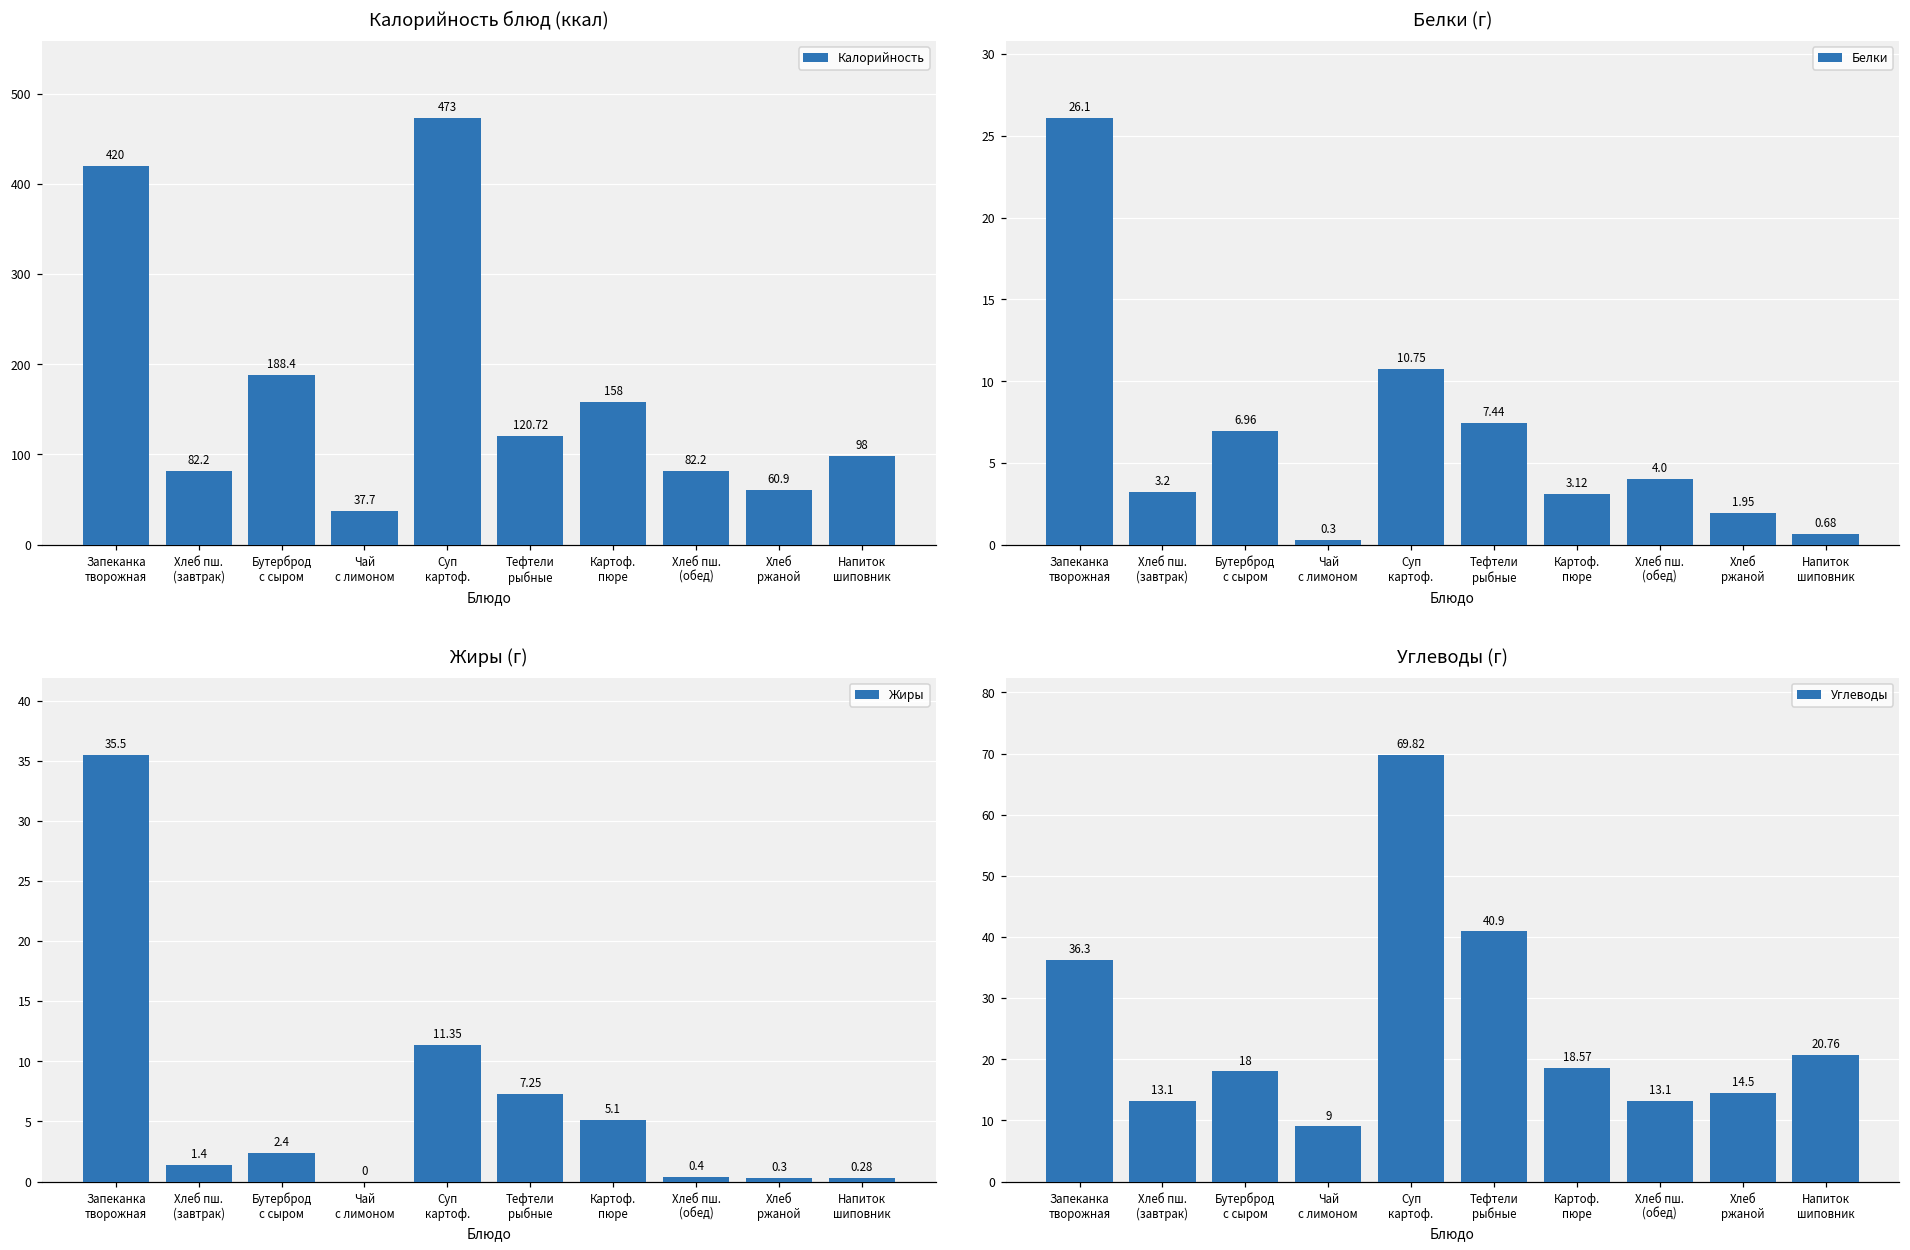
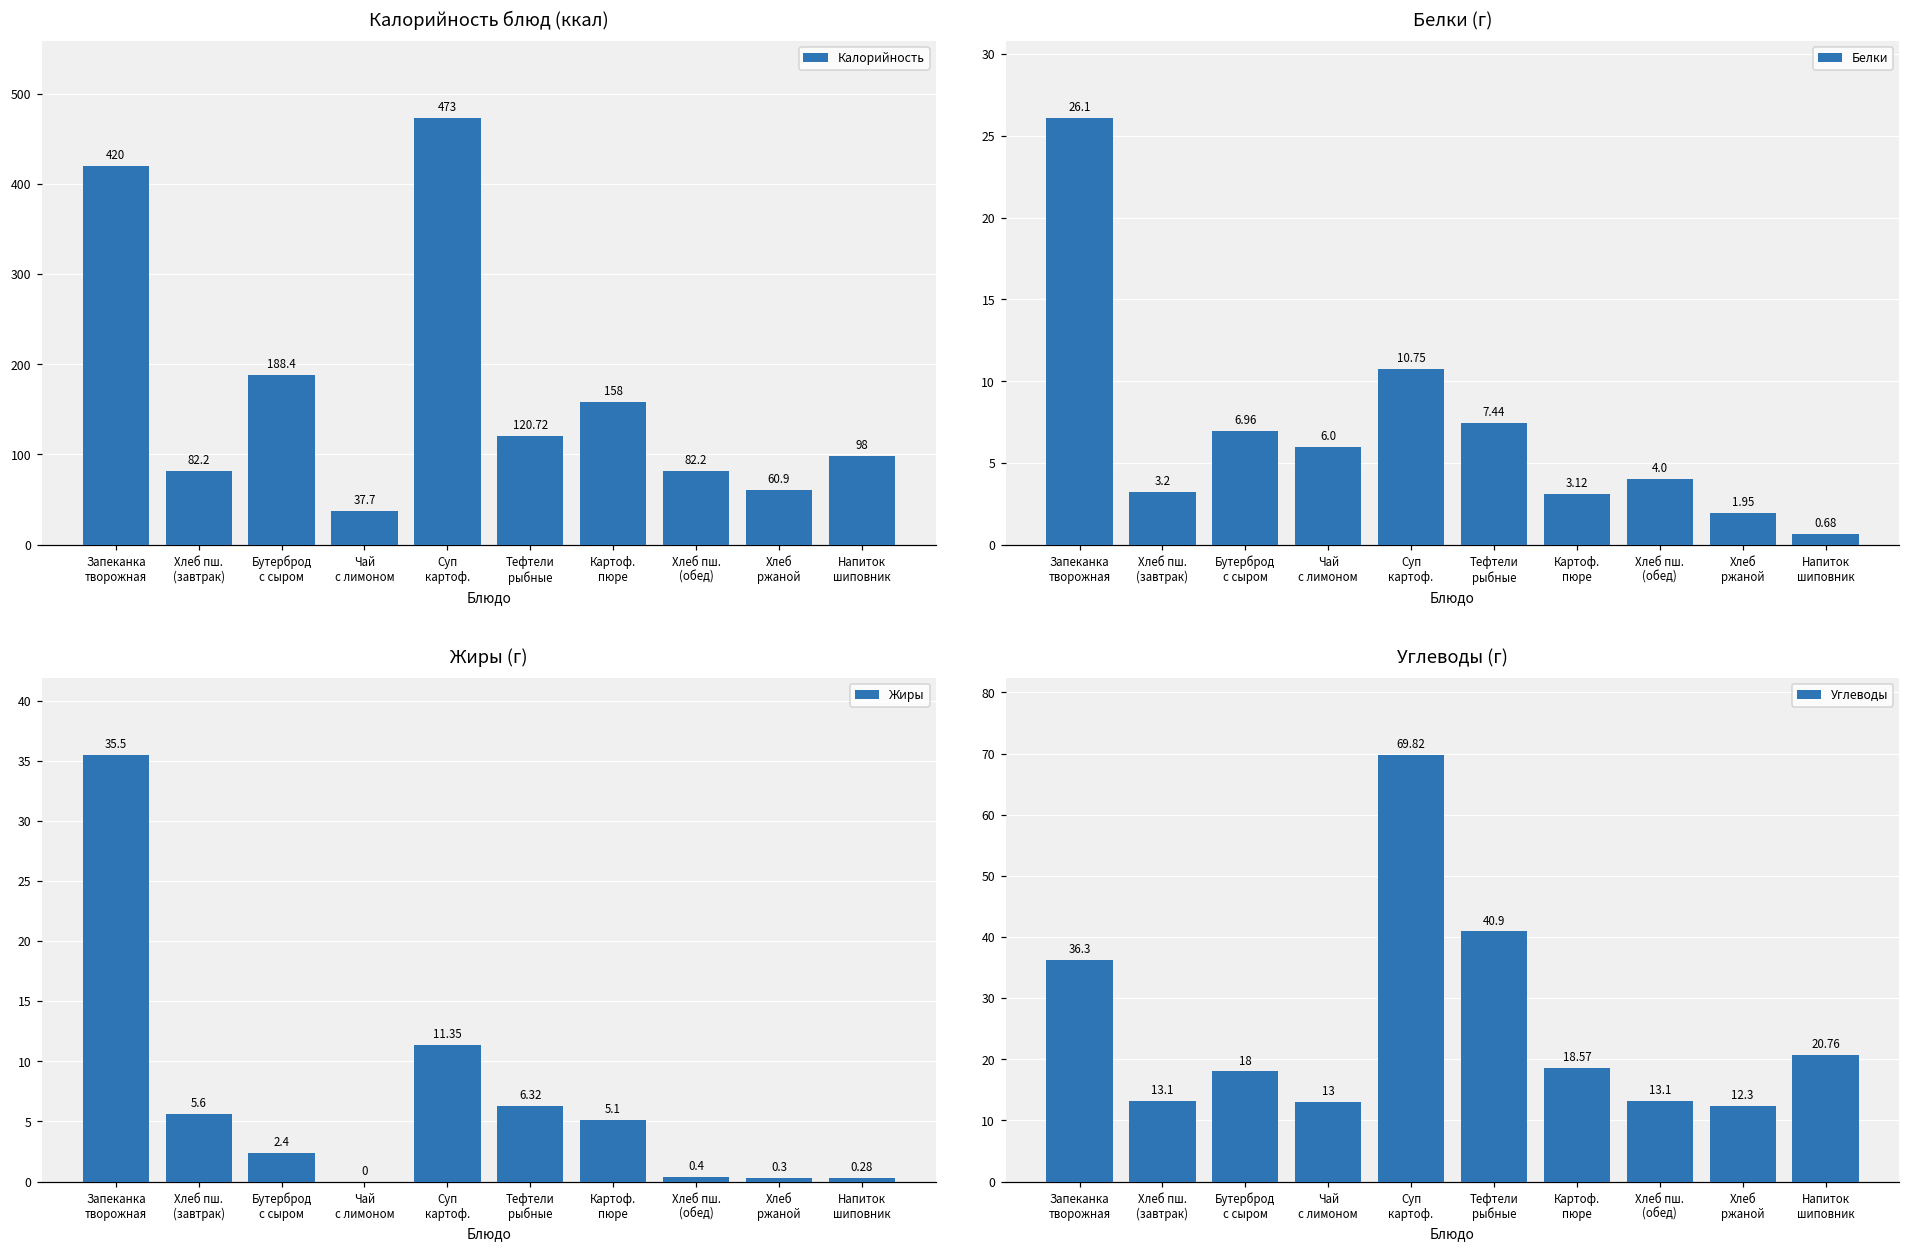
  {
    "Калорийность блюд (ккал)": {
      "Запеканка творожная": 420,
      "Хлеб пш. (завтрак)": 82.2,
      "Бутерброд с сыром": 188.4,
      "Чай с лимоном": 37.7,
      "Суп картоф.": 473,
      "Тефтели рыбные": 120.72,
      "Картоф. пюре": 158,
      "Хлеб пш. (обед)": 82.2,
      "Хлеб ржаной": 60.9,
      "Напиток шиповник": 98
    },
    "Белки (г)": {
      "Запеканка творожная": 26.1,
      "Хлеб пш. (завтрак)": 3.2,
      "Бутерброд с сыром": 6.96,
-     "Чай с лимоном": 0.3,
+     "Чай с лимоном": 6.0,
      "Суп картоф.": 10.75,
      "Тефтели рыбные": 7.44,
      "Картоф. пюре": 3.12,
      "Хлеб пш. (обед)": 4.0,
      "Хлеб ржаной": 1.95,
      "Напиток шиповник": 0.68
    },
    "Жиры (г)": {
      "Запеканка творожная": 35.5,
-     "Хлеб пш. (завтрак)": 1.4,
+     "Хлеб пш. (завтрак)": 5.6,
      "Бутерброд с сыром": 2.4,
      "Чай с лимоном": 0,
      "Суп картоф.": 11.35,
-     "Тефтели рыбные": 7.25,
+     "Тефтели рыбные": 6.32,
      "Картоф. пюре": 5.1,
      "Хлеб пш. (обед)": 0.4,
      "Хлеб ржаной": 0.3,
      "Напиток шиповник": 0.28
    },
    "Углеводы (г)": {
      "Запеканка творожная": 36.3,
      "Хлеб пш. (завтрак)": 13.1,
      "Бутерброд с сыром": 18,
-     "Чай с лимоном": 9,
+     "Чай с лимоном": 13,
      "Суп картоф.": 69.82,
      "Тефтели рыбные": 40.9,
      "Картоф. пюре": 18.57,
      "Хлеб пш. (обед)": 13.1,
-     "Хлеб ржаной": 14.5,
+     "Хлеб ржаной": 12.3,
      "Напиток шиповник": 20.76
    }
  }
